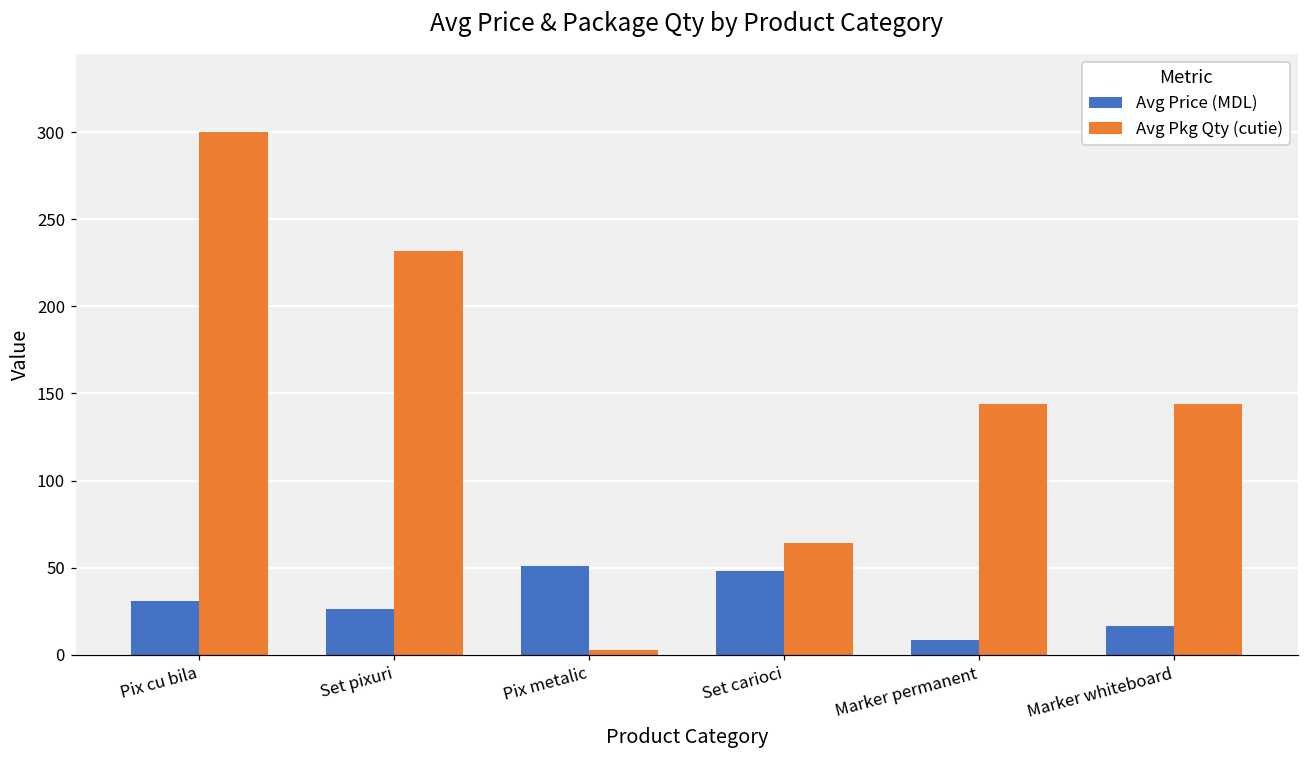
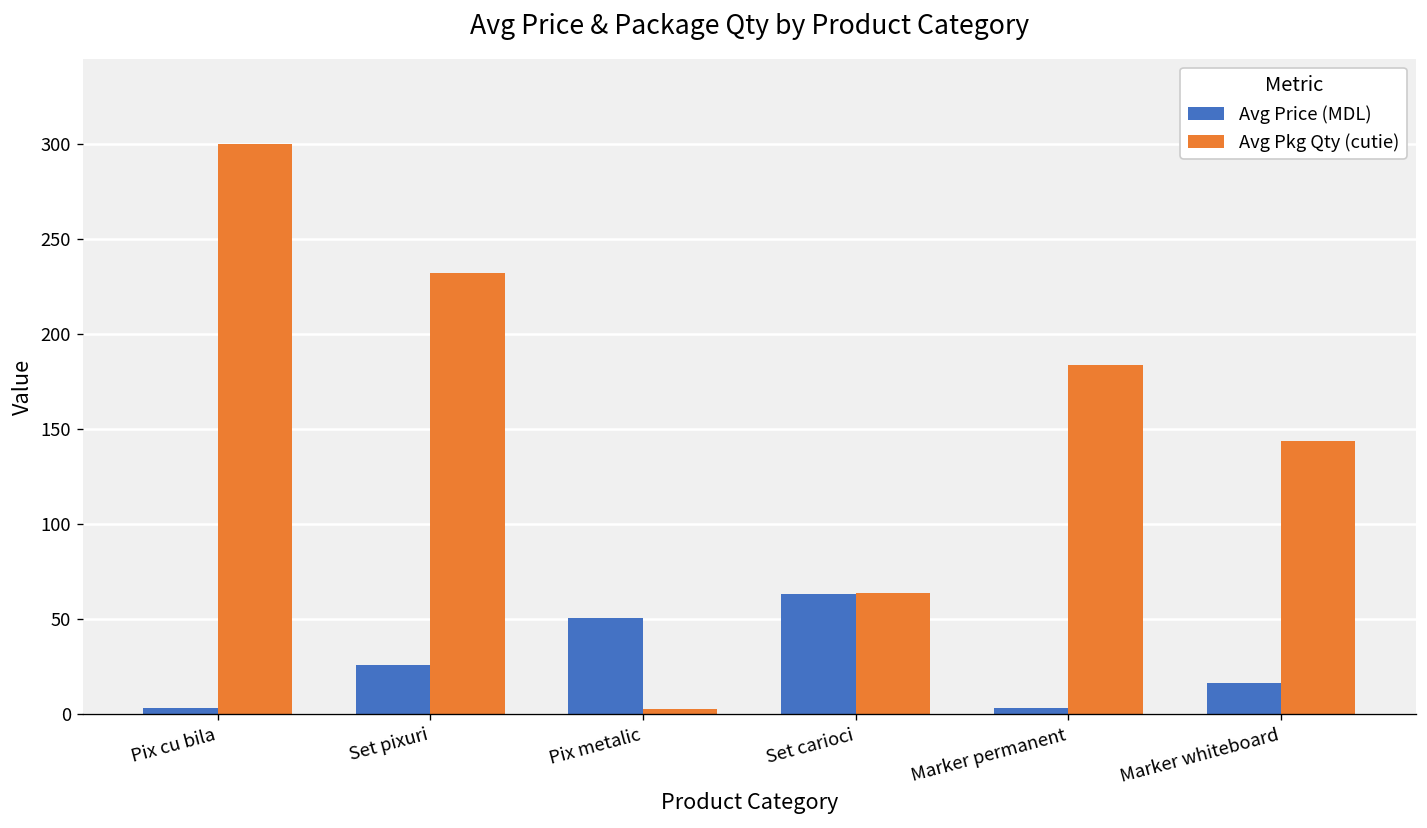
  {
    "Avg Price (MDL)": {
-     "Pix cu bila": 31,
+     "Pix cu bila": 4,
      "Set pixuri": 26,
      "Pix metalic": 51,
-     "Set carioci": 48,
-     "Marker permanent": 9,
+     "Set carioci": 63,
+     "Marker permanent": 3,
      "Marker whiteboard": 17
    },
    "Avg Pkg Qty (cutie)": {
      "Pix cu bila": 300,
      "Set pixuri": 232,
      "Pix metalic": 3,
      "Set carioci": 64,
-     "Marker permanent": 144,
+     "Marker permanent": 184,
      "Marker whiteboard": 144
    }
  }
